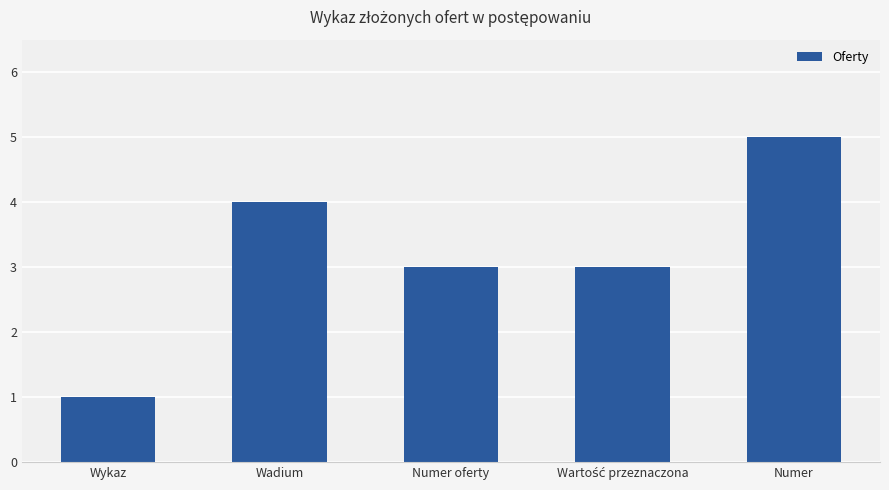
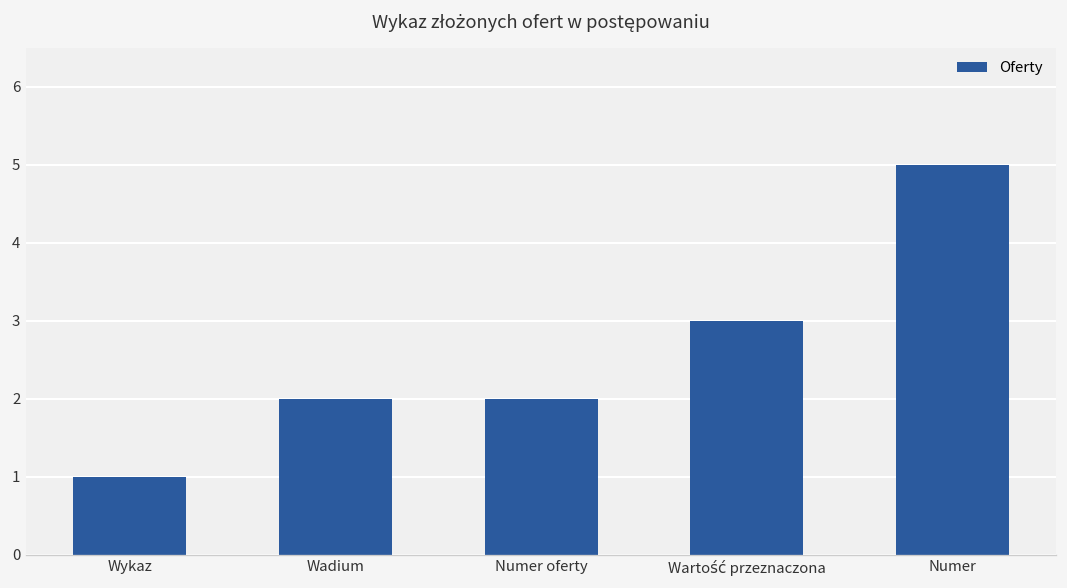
  {
    "Wykaz": 1,
-   "Wadium": 4,
-   "Numer oferty": 3,
+   "Wadium": 2,
+   "Numer oferty": 2,
    "Wartość przeznaczona": 3,
    "Numer": 5
  }
